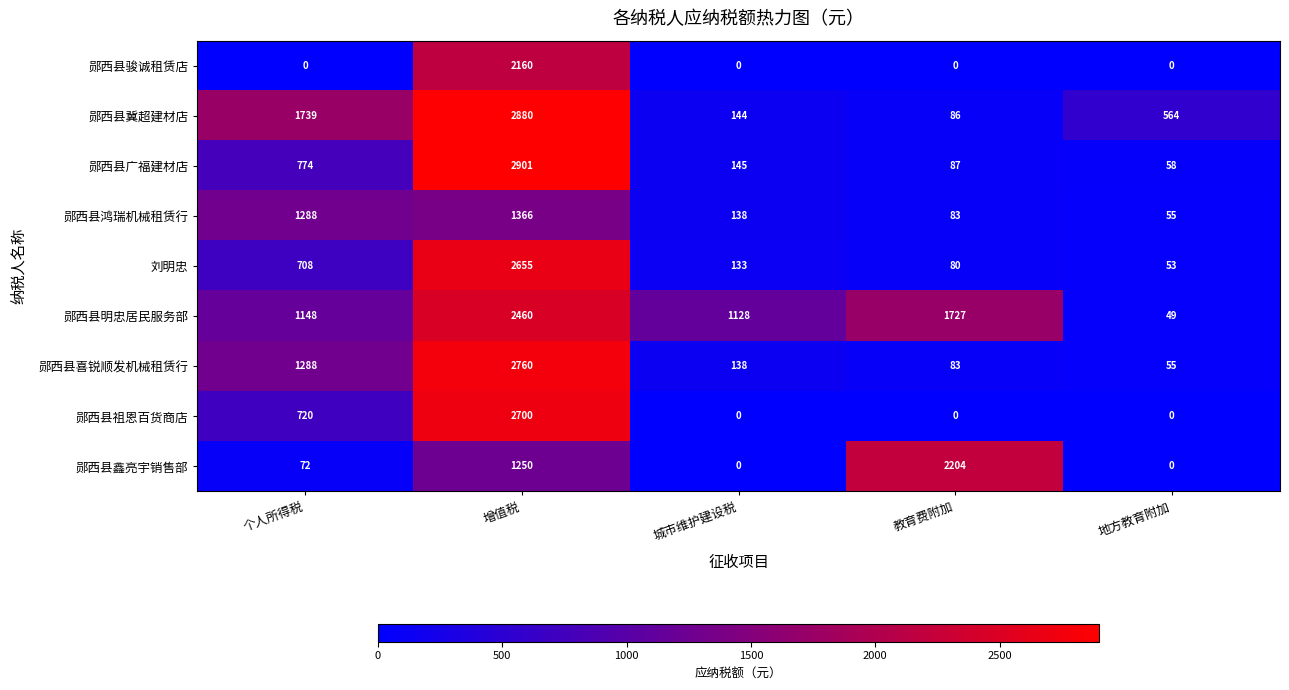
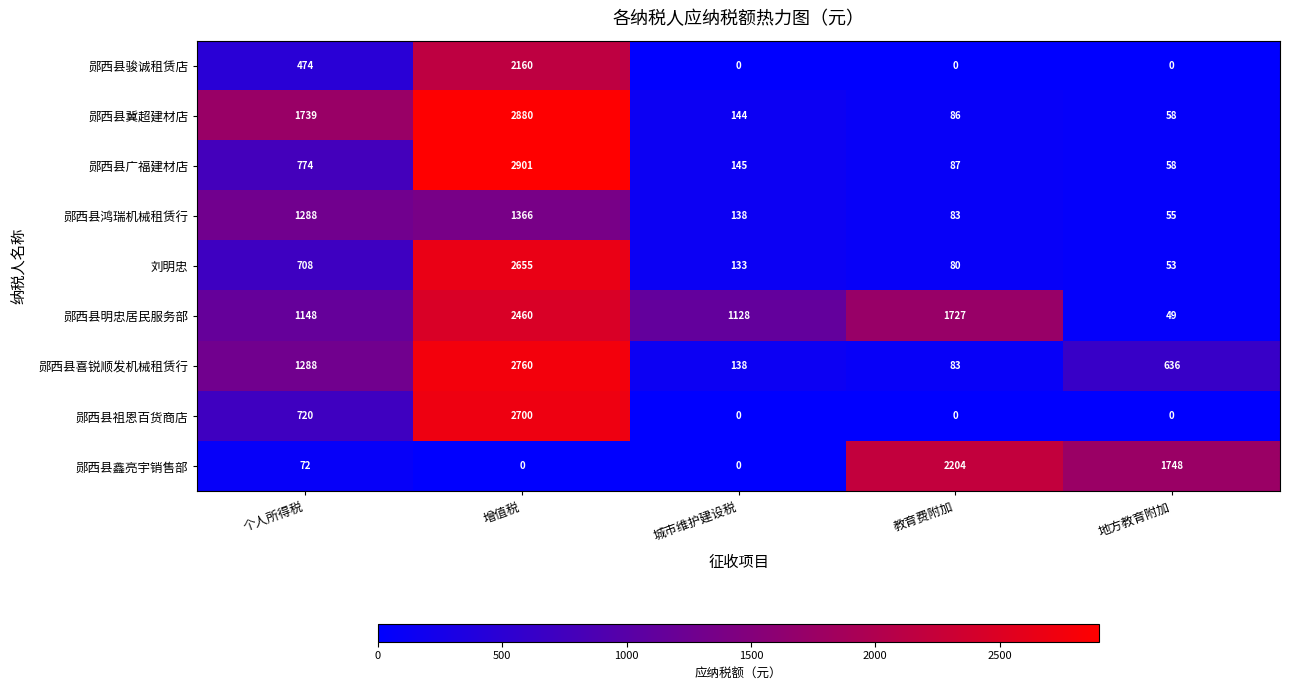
  {
    "郧西县骏诚租赁店": {
-     "个人所得税": 0,
+     "个人所得税": 474,
      "增值税": 2160,
      "城市维护建设税": 0,
      "教育费附加": 0,
      "地方教育附加": 0
    },
    "郧西县冀超建材店": {
      "个人所得税": 1739,
      "增值税": 2880,
      "城市维护建设税": 144,
      "教育费附加": 86,
-     "地方教育附加": 564
+     "地方教育附加": 58
    },
    "郧西县广福建材店": {
      "个人所得税": 774,
      "增值税": 2901,
      "城市维护建设税": 145,
      "教育费附加": 87,
      "地方教育附加": 58
    },
    "郧西县鸿瑞机械租赁行": {
      "个人所得税": 1288,
      "增值税": 1366,
      "城市维护建设税": 138,
      "教育费附加": 83,
      "地方教育附加": 55
    },
    "刘明忠": {
      "个人所得税": 708,
      "增值税": 2655,
      "城市维护建设税": 133,
      "教育费附加": 80,
      "地方教育附加": 53
    },
    "郧西县明忠居民服务部": {
      "个人所得税": 1148,
      "增值税": 2460,
      "城市维护建设税": 1128,
      "教育费附加": 1727,
      "地方教育附加": 49
    },
    "郧西县喜锐顺发机械租赁行": {
      "个人所得税": 1288,
      "增值税": 2760,
      "城市维护建设税": 138,
      "教育费附加": 83,
-     "地方教育附加": 55
+     "地方教育附加": 636
    },
    "郧西县祖恩百货商店": {
      "个人所得税": 720,
      "增值税": 2700,
      "城市维护建设税": 0,
      "教育费附加": 0,
      "地方教育附加": 0
    },
    "郧西县鑫亮宇销售部": {
      "个人所得税": 72,
-     "增值税": 1250,
+     "增值税": 0,
      "城市维护建设税": 0,
      "教育费附加": 2204,
-     "地方教育附加": 0
+     "地方教育附加": 1748
    }
  }
